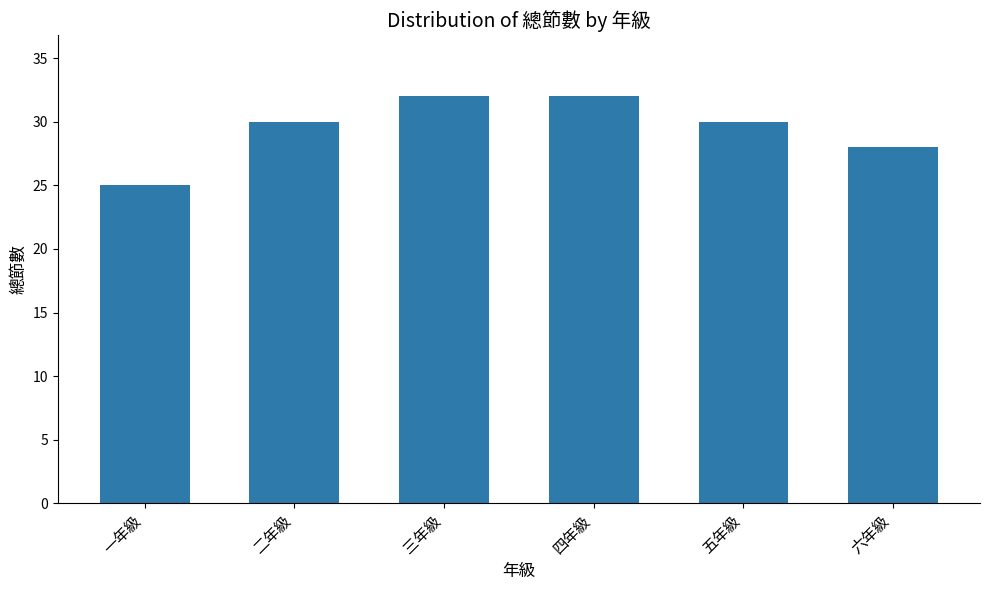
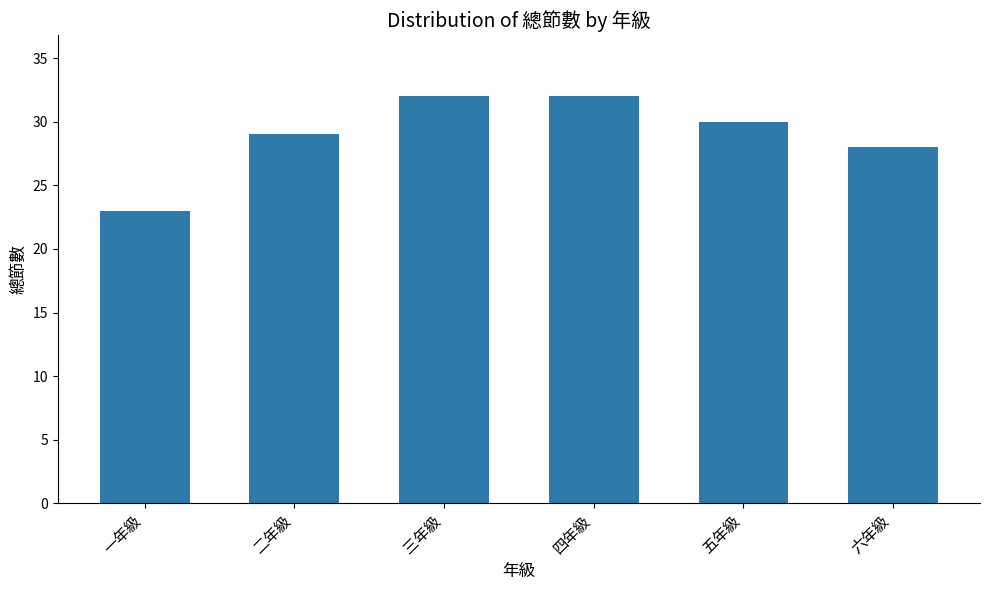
  {
-   "一年級": 25,
-   "二年級": 30,
+   "一年級": 23,
+   "二年級": 29,
    "三年級": 32,
    "四年級": 32,
    "五年級": 30,
    "六年級": 28
  }
